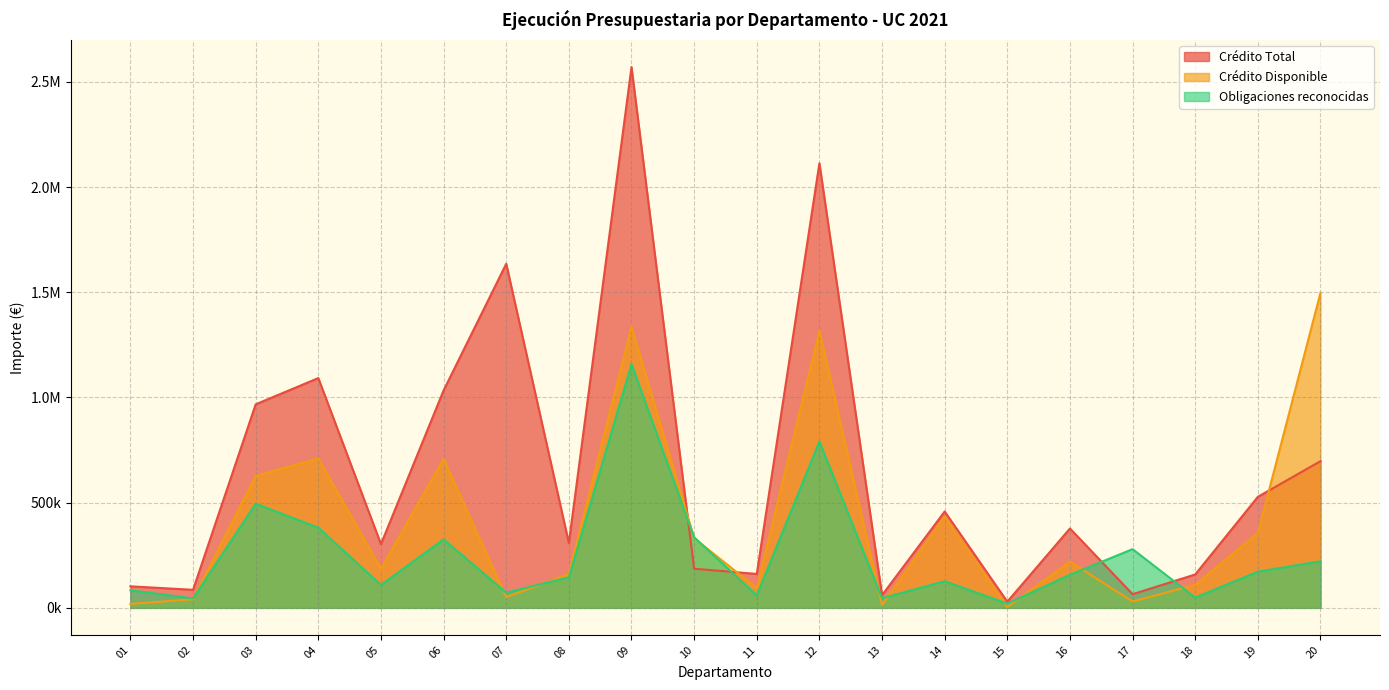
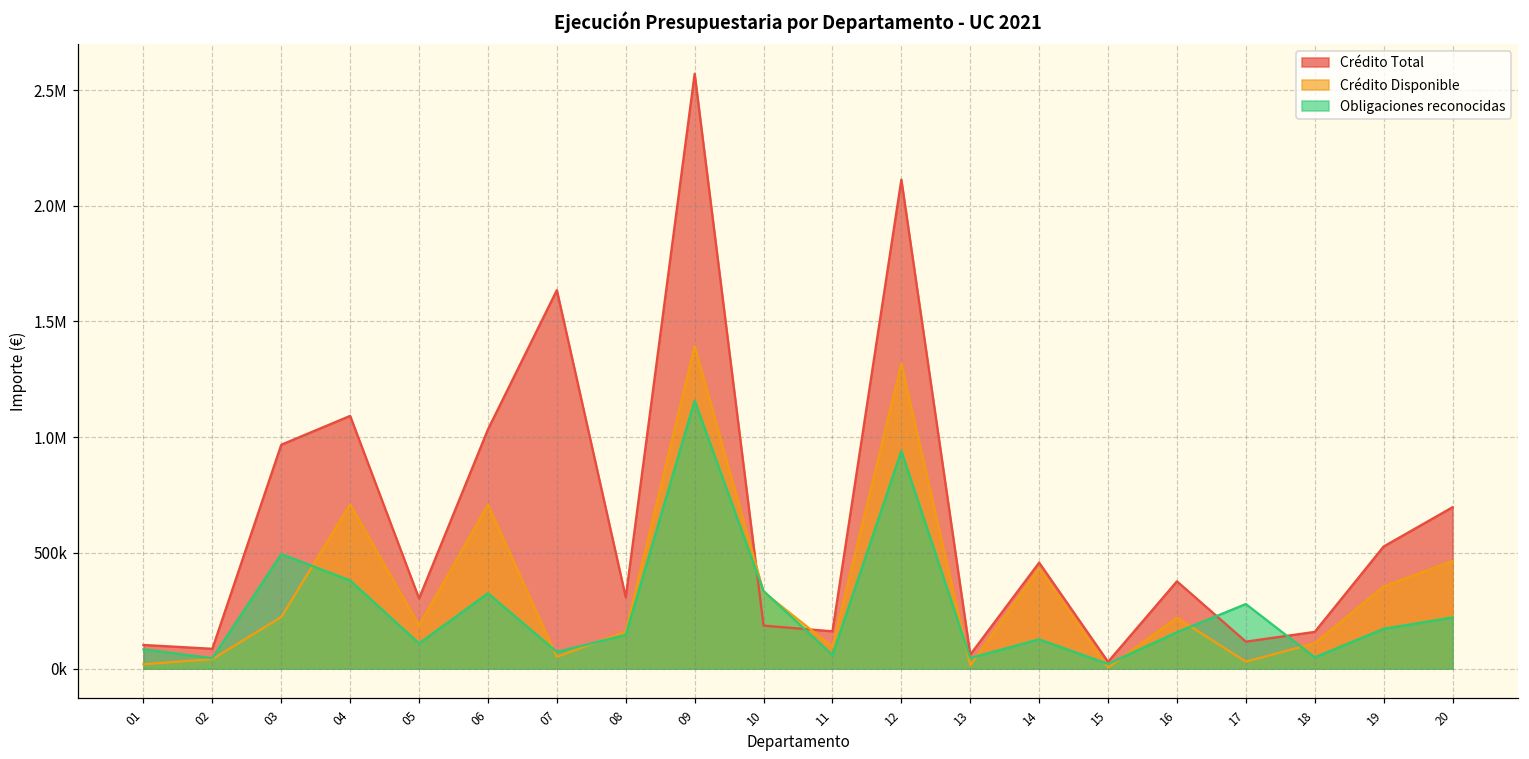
  {
    "Crédito Total": {
      "01": 100000,
      "02": 90000,
      "03": 970000,
      "04": 1090000,
      "05": 300000,
      "06": 1030000,
      "07": 1640000,
      "08": 310000,
      "09": 2570000,
      "10": 190000,
      "11": 160000,
      "12": 2110000,
      "13": 60000,
      "14": 460000,
      "16": 380000,
-     "17": 60000,
+     "17": 120000,
      "18": 160000,
      "19": 530000,
      "20": 700000
    },
    "Crédito Disponible": {
      "01": 20000,
-     "03": 630000,
+     "03": 220000,
      "04": 710000,
      "05": 190000,
      "06": 710000,
      "07": 50000,
      "08": 160000,
-     "09": 1340000,
+     "09": 1390000,
      "11": 90000,
      "12": 1320000,
      "13": 10000,
      "14": 430000,
      "15": 0,
      "16": 220000,
      "17": 30000,
      "18": 110000,
      "19": 360000,
-     "20": 1500000
+     "20": 470000
    },
    "Obligaciones reconocidas": {
      "01": 80000,
      "03": 490000,
      "04": 380000,
      "05": 110000,
      "06": 330000,
      "07": 70000,
      "08": 150000,
      "09": 1160000,
      "11": 60000,
-     "12": 790000,
+     "12": 940000,
      "13": 50000,
      "14": 130000,
      "16": 160000,
      "17": 280000,
      "18": 50000,
      "19": 170000,
      "20": 220000
    }
  }
